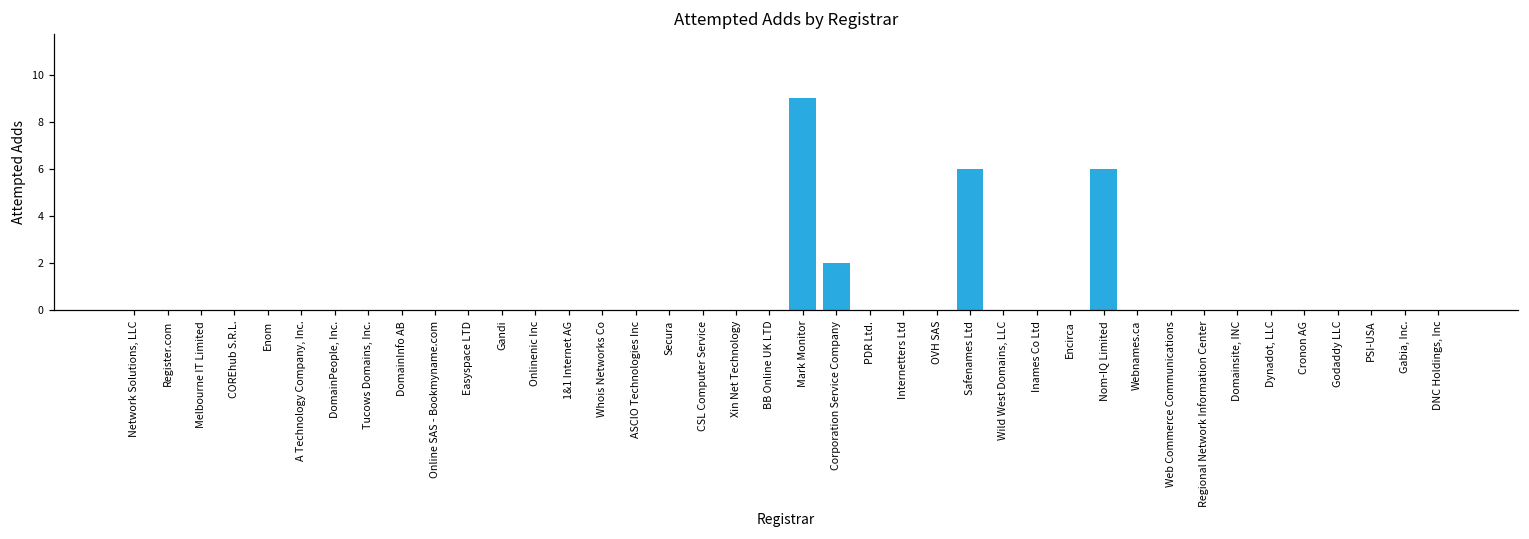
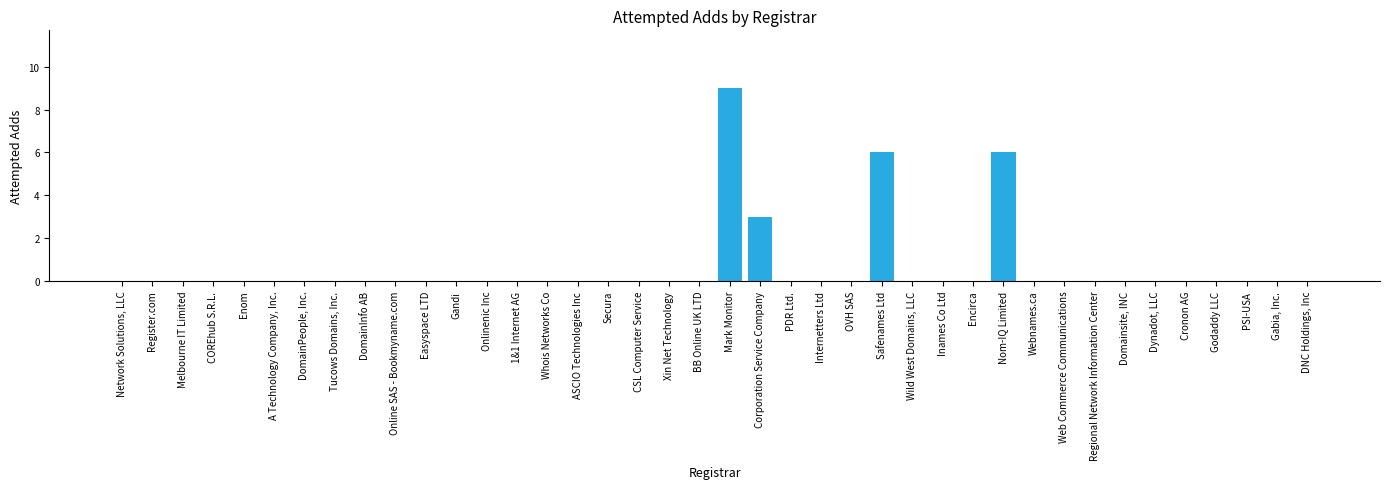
  {
    "Network Solutions, LLC": 0,
    "Register.com": 0,
    "Melbourne IT Limited": 0,
    "COREhub S.R.L.": 0,
    "Enom": 0,
    "A Technology Company, Inc.": 0,
    "DomainPeople, Inc.": 0,
    "Tucows Domains, Inc.": 0,
    "DomainInfo AB": 0,
    "Online SAS - Bookmyname.com": 0,
    "Easyspace LTD": 0,
    "Gandi": 0,
    "Onlinenic Inc": 0,
    "1&1 Internet AG": 0,
    "Whois Networks Co": 0,
    "ASCIO Technologies Inc": 0,
    "Secura": 0,
    "CSL Computer Service": 0,
    "Xin Net Technology": 0,
    "BB Online UK LTD": 0,
    "Mark Monitor": 9,
-   "Corporation Service Company": 2,
+   "Corporation Service Company": 3,
    "PDR Ltd.": 0,
    "Internetters Ltd": 0,
    "OVH SAS": 0,
    "Safenames Ltd": 6,
    "Wild West Domains, LLC": 0,
    "Inames Co Ltd": 0,
    "Encirca": 0,
    "Nom-IQ Limited": 6,
    "Webnames.ca": 0,
    "Web Commerce Communications": 0,
    "Regional Network Information Center": 0,
    "Domainsite, INC": 0,
    "Dynadot, LLC": 0,
    "Cronon AG": 0,
    "Godaddy LLC": 0,
    "PSI-USA": 0,
    "Gabia, Inc.": 0,
    "DNC Holdings, Inc": 0
  }
